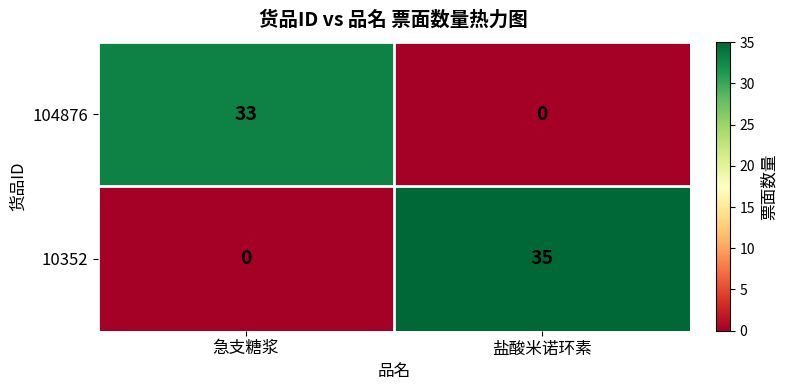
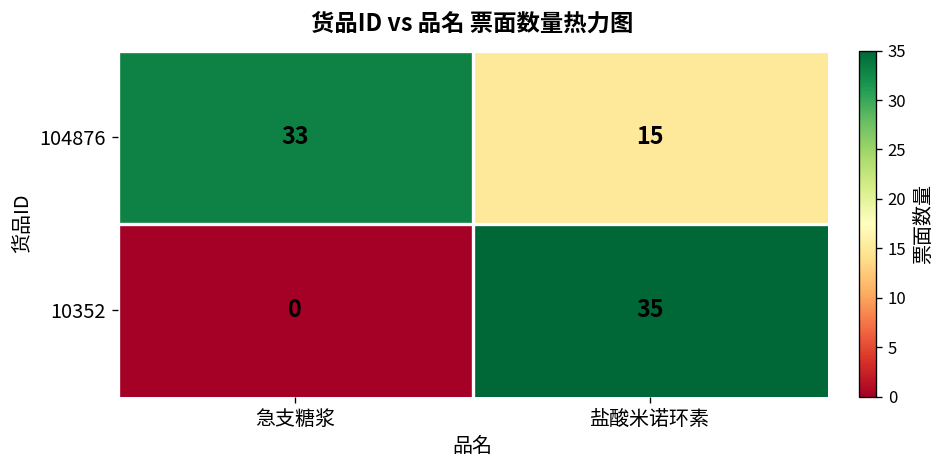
  {
    "104876": {
      "急支糖浆": 33,
-     "盐酸米诺环素": 0
+     "盐酸米诺环素": 15
    },
    "10352": {
      "急支糖浆": 0,
      "盐酸米诺环素": 35
    }
  }
